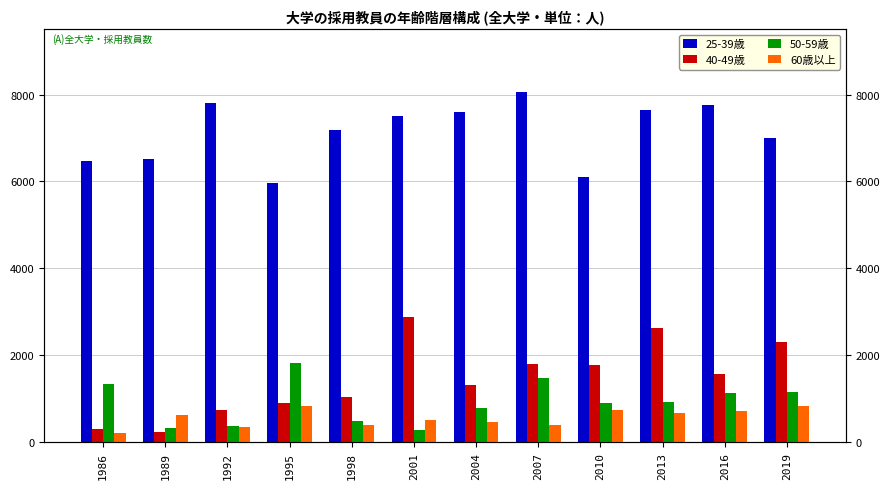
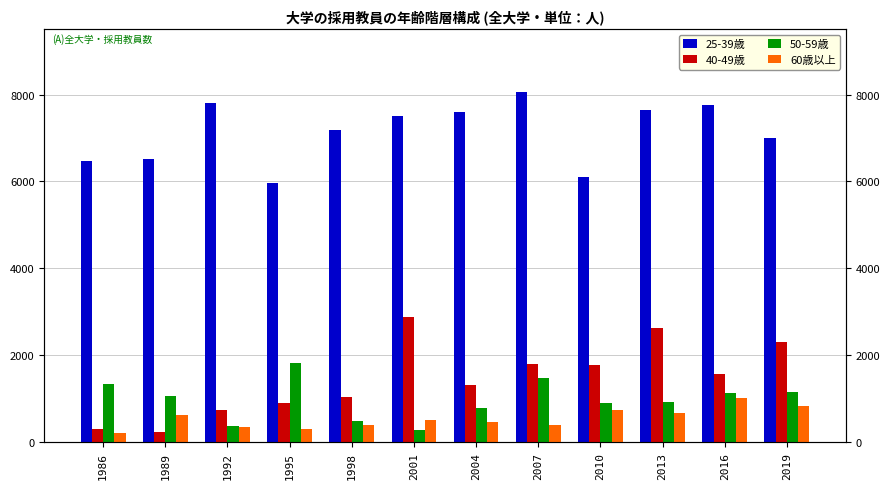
  {
    "25-39歳": {
      "1986": 6500,
      "1989": 6500,
      "1992": 7800,
      "1995": 6000,
      "1998": 7200,
      "2001": 7500,
      "2004": 7600,
      "2007": 8100,
      "2010": 6100,
      "2013": 7700,
      "2016": 7800,
      "2019": 7000
    },
    "40-49歳": {
      "1986": 300,
      "1989": 200,
      "1992": 700,
      "1995": 900,
      "1998": 1000,
      "2001": 2900,
      "2004": 1300,
      "2007": 1800,
      "2010": 1800,
      "2013": 2600,
      "2016": 1600,
      "2019": 2300
    },
    "50-59歳": {
      "1986": 1400,
-     "1989": 300,
+     "1989": 1100,
      "1992": 400,
      "1995": 1800,
      "1998": 500,
      "2001": 300,
      "2004": 800,
      "2007": 1500,
      "2010": 900,
      "2013": 900,
      "2016": 1100,
      "2019": 1200
    },
    "60歳以上": {
      "1986": 200,
      "1989": 600,
      "1992": 300,
-     "1995": 800,
+     "1995": 300,
      "1998": 400,
      "2001": 500,
      "2004": 500,
      "2007": 400,
      "2010": 700,
      "2013": 700,
-     "2016": 700,
+     "2016": 1000,
      "2019": 800
    }
  }
